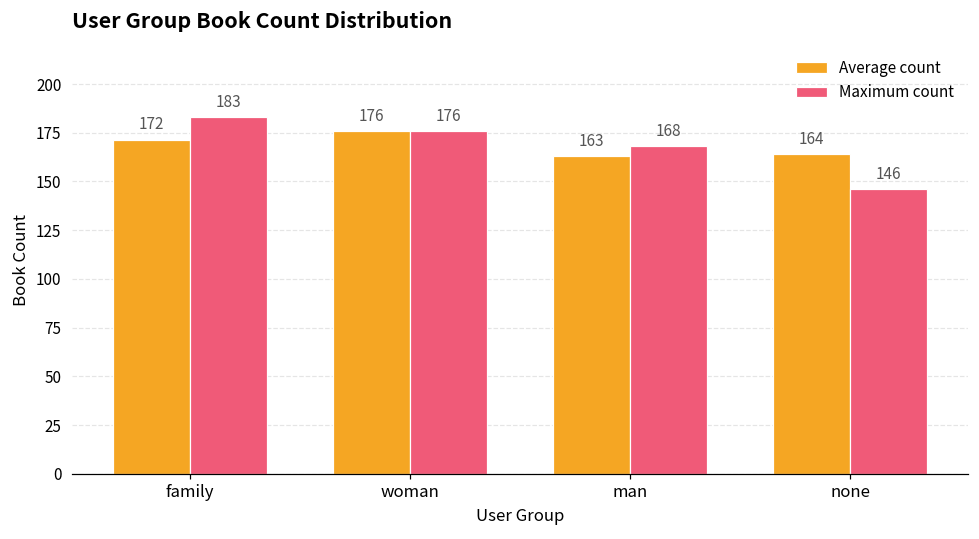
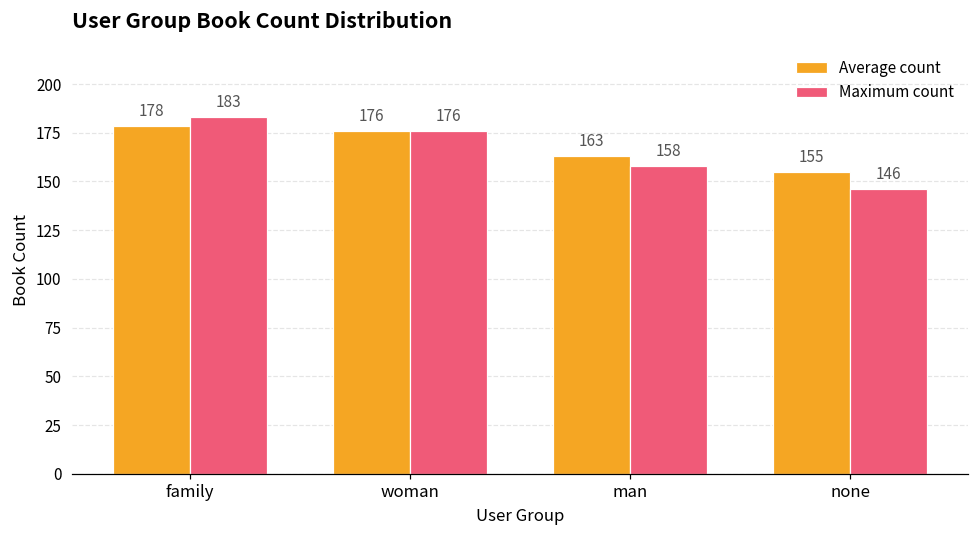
  {
    "Average count": {
-     "family": 172,
+     "family": 178,
      "woman": 176,
      "man": 163,
-     "none": 164
+     "none": 155
    },
    "Maximum count": {
      "family": 183,
      "woman": 176,
-     "man": 168,
+     "man": 158,
      "none": 146
    }
  }
